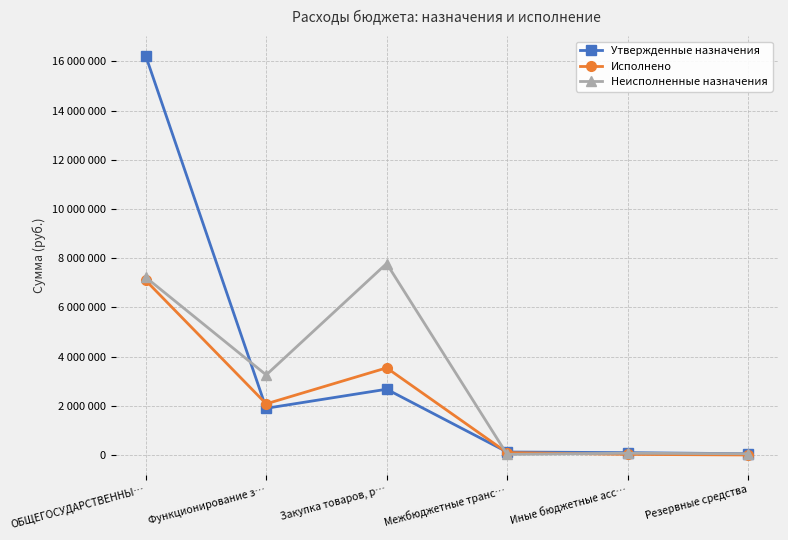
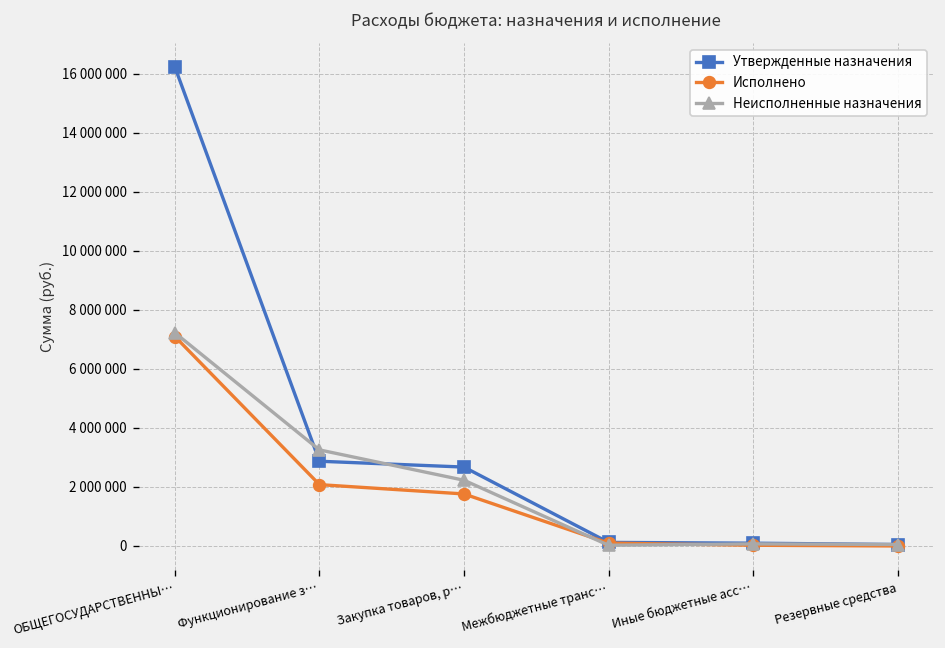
  {
    "Утвержденные назначения": {
      "ОБЩЕГОСУДАРСТВЕННЫ…": 16200000,
-     "Функционирование з…": 1900000,
+     "Функционирование з…": 2900000,
      "Закупка товаров, р…": 2700000
    },
    "Исполнено": {
      "ОБЩЕГОСУДАРСТВЕННЫ…": 7100000,
      "Функционирование з…": 2100000,
-     "Закупка товаров, р…": 3500000
+     "Закупка товаров, р…": 1800000
    },
    "Неисполненные назначения": {
      "ОБЩЕГОСУДАРСТВЕННЫ…": 7200000,
      "Функционирование з…": 3300000,
-     "Закупка товаров, р…": 7800000
+     "Закупка товаров, р…": 2200000
    }
  }
